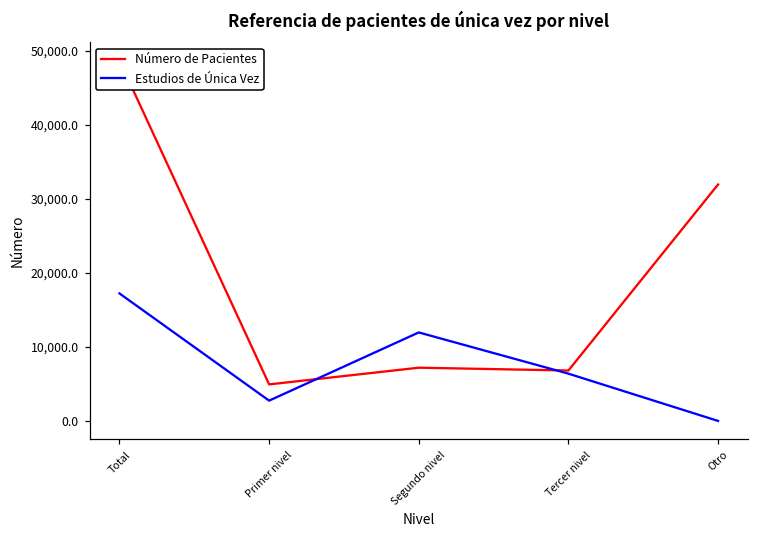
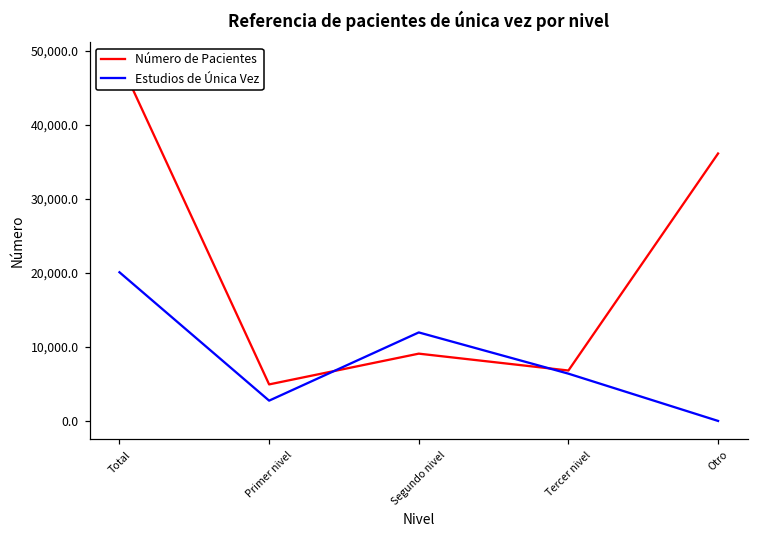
  {
    "Número de Pacientes": {
      "Primer nivel": "5,000",
-     "Segundo nivel": "7,000",
+     "Segundo nivel": "9,000",
      "Tercer nivel": "7,000",
-     "Otro": "32,000"
+     "Otro": "36,000"
    },
    "Estudios de Única Vez": {
-     "Total": "17,000",
+     "Total": "20,000",
      "Primer nivel": "3,000",
      "Segundo nivel": "12,000",
      "Tercer nivel": "6,000",
      "Otro": "0"
    }
  }
